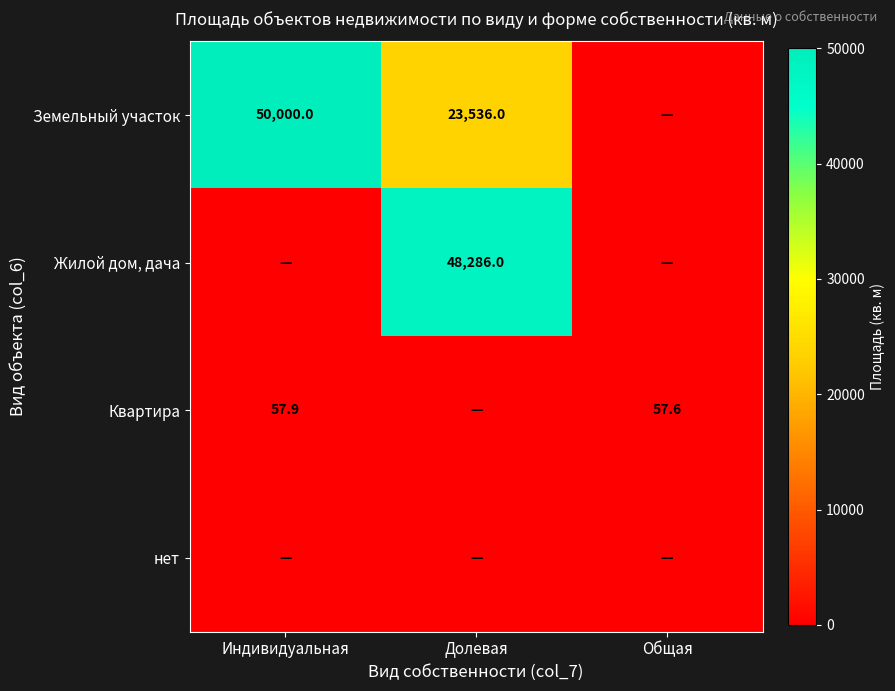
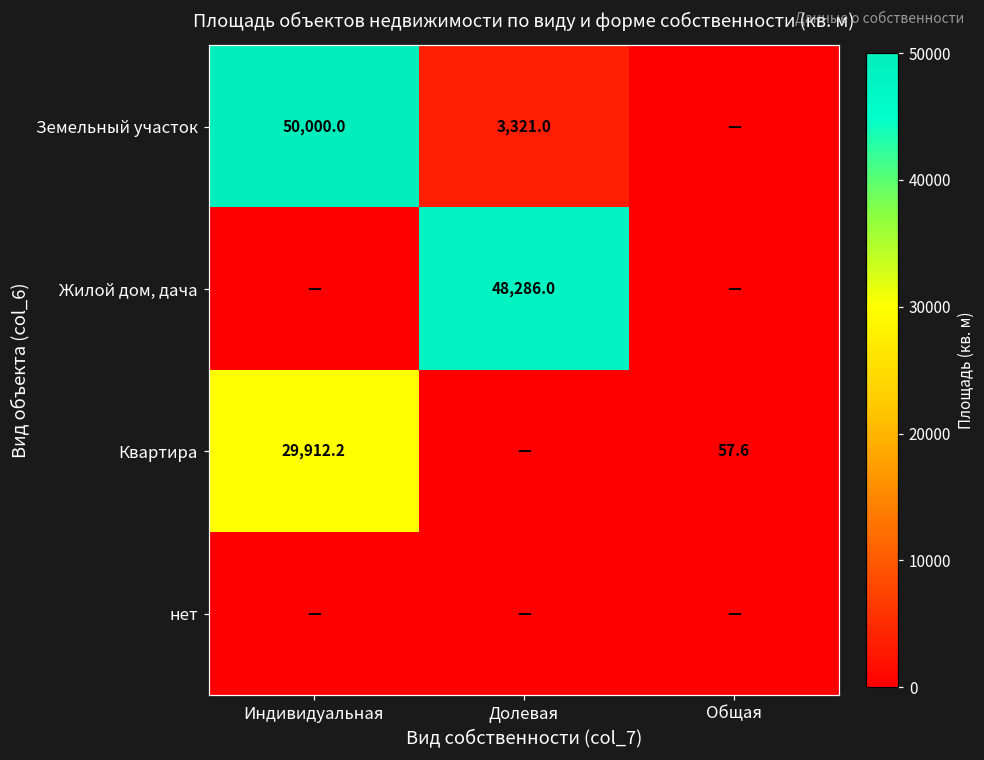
  {
    "Земельный участок": {
      "Индивидуальная": "50,000.0",
-     "Долевая": "23,536.0"
+     "Долевая": "3,321.0"
    },
    "Жилой дом, дача": {
      "Долевая": "48,286.0"
    },
    "Квартира": {
-     "Индивидуальная": "57.9",
+     "Индивидуальная": "29,912.2",
      "Общая": "57.6"
    }
  }
